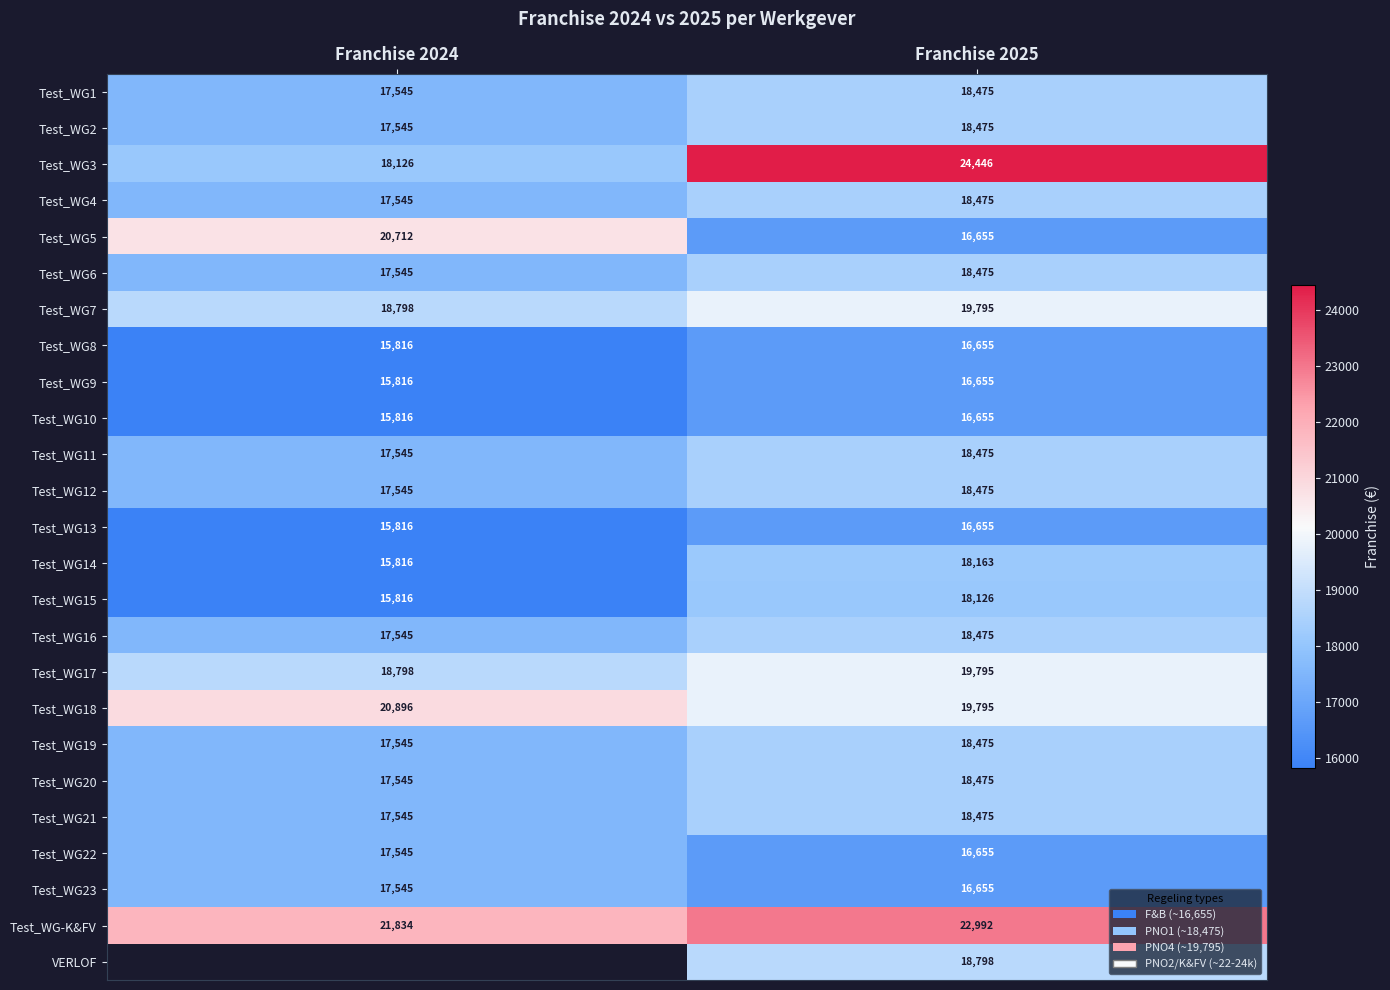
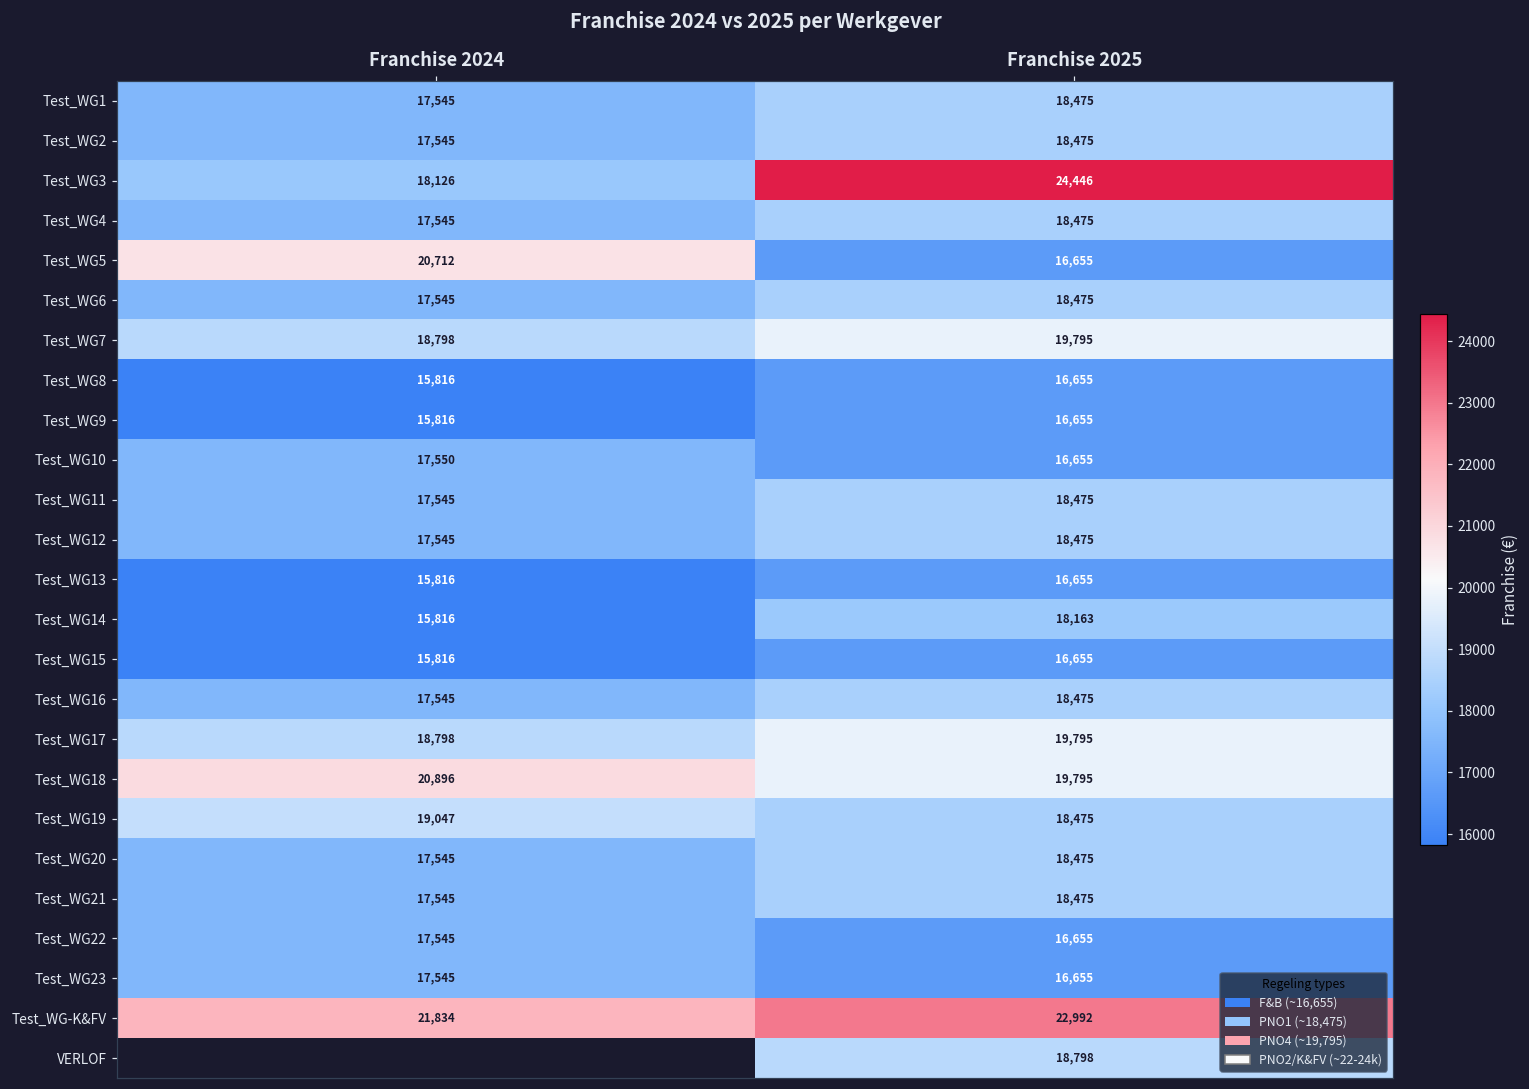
  {
    "Test_WG1": {
      "Franchise 2024": "17,545",
      "Franchise 2025": "18,475"
    },
    "Test_WG2": {
      "Franchise 2024": "17,545",
      "Franchise 2025": "18,475"
    },
    "Test_WG3": {
      "Franchise 2024": "18,126",
      "Franchise 2025": "24,446"
    },
    "Test_WG4": {
      "Franchise 2024": "17,545",
      "Franchise 2025": "18,475"
    },
    "Test_WG5": {
      "Franchise 2024": "20,712",
      "Franchise 2025": "16,655"
    },
    "Test_WG6": {
      "Franchise 2024": "17,545",
      "Franchise 2025": "18,475"
    },
    "Test_WG7": {
      "Franchise 2024": "18,798",
      "Franchise 2025": "19,795"
    },
    "Test_WG8": {
      "Franchise 2024": "15,816",
      "Franchise 2025": "16,655"
    },
    "Test_WG9": {
      "Franchise 2024": "15,816",
      "Franchise 2025": "16,655"
    },
    "Test_WG10": {
-     "Franchise 2024": "15,816",
+     "Franchise 2024": "17,550",
      "Franchise 2025": "16,655"
    },
    "Test_WG11": {
      "Franchise 2024": "17,545",
      "Franchise 2025": "18,475"
    },
    "Test_WG12": {
      "Franchise 2024": "17,545",
      "Franchise 2025": "18,475"
    },
    "Test_WG13": {
      "Franchise 2024": "15,816",
      "Franchise 2025": "16,655"
    },
    "Test_WG14": {
      "Franchise 2024": "15,816",
      "Franchise 2025": "18,163"
    },
    "Test_WG15": {
      "Franchise 2024": "15,816",
-     "Franchise 2025": "18,126"
+     "Franchise 2025": "16,655"
    },
    "Test_WG16": {
      "Franchise 2024": "17,545",
      "Franchise 2025": "18,475"
    },
    "Test_WG17": {
      "Franchise 2024": "18,798",
      "Franchise 2025": "19,795"
    },
    "Test_WG18": {
      "Franchise 2024": "20,896",
      "Franchise 2025": "19,795"
    },
    "Test_WG19": {
-     "Franchise 2024": "17,545",
+     "Franchise 2024": "19,047",
      "Franchise 2025": "18,475"
    },
    "Test_WG20": {
      "Franchise 2024": "17,545",
      "Franchise 2025": "18,475"
    },
    "Test_WG21": {
      "Franchise 2024": "17,545",
      "Franchise 2025": "18,475"
    },
    "Test_WG22": {
      "Franchise 2024": "17,545",
      "Franchise 2025": "16,655"
    },
    "Test_WG23": {
      "Franchise 2024": "17,545",
      "Franchise 2025": "16,655"
    },
    "Test_WG-K&FV": {
      "Franchise 2024": "21,834",
      "Franchise 2025": "22,992"
    },
    "VERLOF": {
      "Franchise 2025": "18,798"
    }
  }
